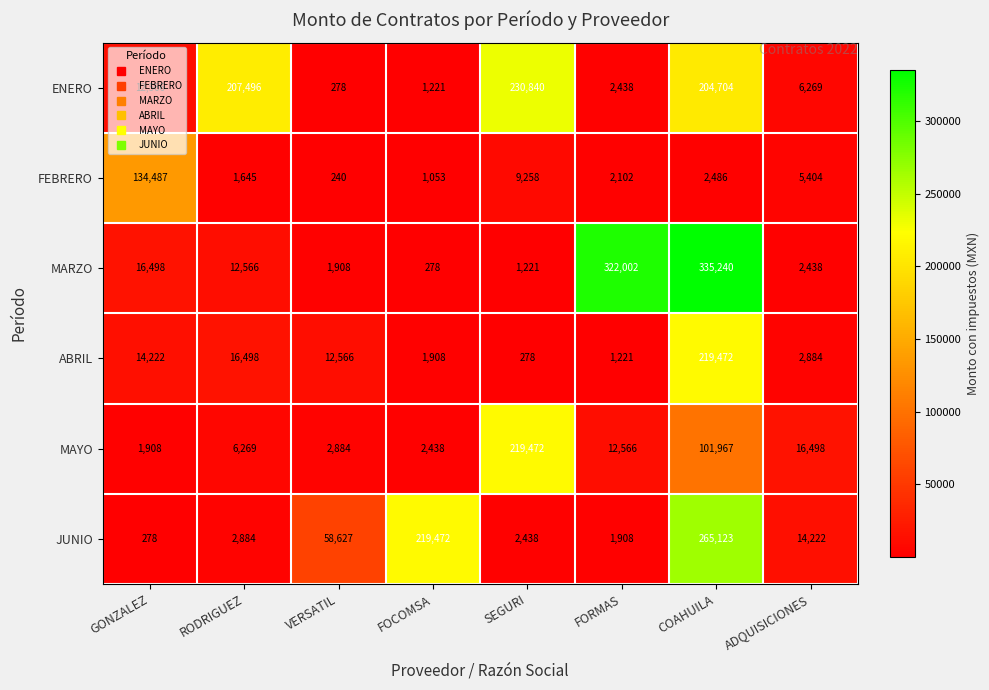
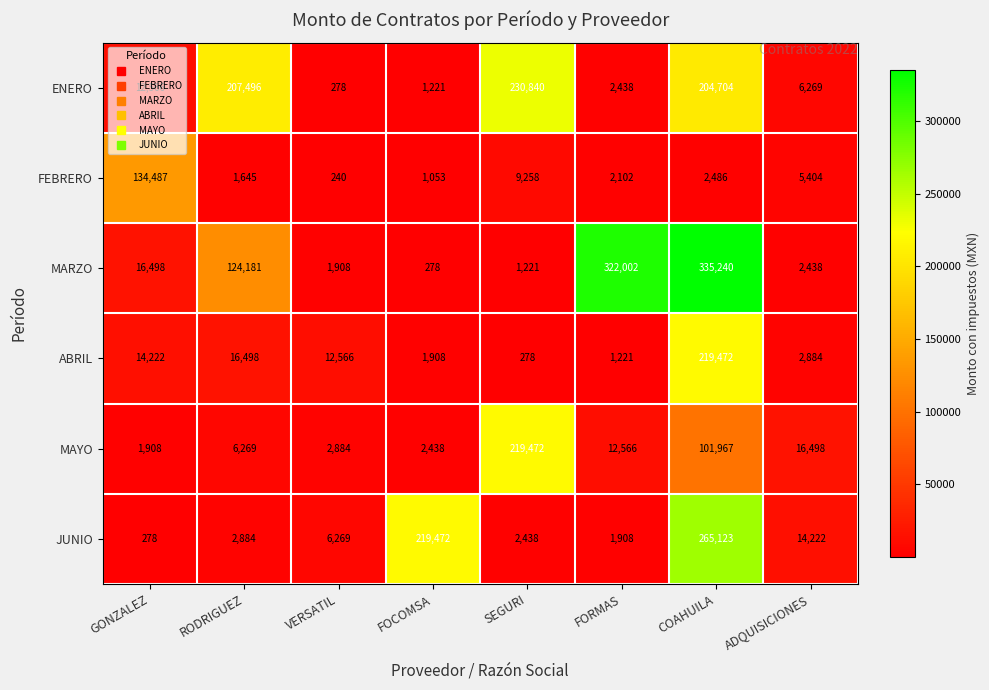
  {
    "ENERO": {
      "RODRIGUEZ": "207,496",
      "VERSATIL": "278",
      "FOCOMSA": "1,221",
      "SEGURI": "230,840",
      "FORMAS": "2,438",
      "COAHUILA": "204,704"
    },
    "FEBRERO": {
      "GONZALEZ": "134,487",
      "RODRIGUEZ": "1,645",
      "VERSATIL": "240",
      "FOCOMSA": "1,053",
      "SEGURI": "9,258",
      "FORMAS": "2,102",
      "COAHUILA": "2,486",
      "ADQUISICIONES": "5,404"
    },
    "MARZO": {
      "GONZALEZ": "16,498",
-     "RODRIGUEZ": "12,566",
+     "RODRIGUEZ": "124,181",
      "VERSATIL": "1,908",
      "FOCOMSA": "278",
      "SEGURI": "1,221",
      "FORMAS": "322,002",
      "COAHUILA": "335,240",
      "ADQUISICIONES": "2,438"
    },
    "ABRIL": {
      "GONZALEZ": "14,222",
      "RODRIGUEZ": "16,498",
      "VERSATIL": "12,566",
      "FOCOMSA": "1,908",
      "SEGURI": "278",
      "FORMAS": "1,221",
      "COAHUILA": "219,472",
      "ADQUISICIONES": "2,884"
    },
    "MAYO": {
      "GONZALEZ": "1,908",
      "RODRIGUEZ": "6,269",
      "VERSATIL": "2,884",
      "FOCOMSA": "2,438",
      "SEGURI": "219,472",
      "FORMAS": "12,566",
      "COAHUILA": "101,967",
      "ADQUISICIONES": "16,498"
    },
    "JUNIO": {
      "GONZALEZ": "278",
      "RODRIGUEZ": "2,884",
-     "VERSATIL": "58,627",
+     "VERSATIL": "6,269",
      "FOCOMSA": "219,472",
      "SEGURI": "2,438",
      "FORMAS": "1,908",
      "COAHUILA": "265,123",
      "ADQUISICIONES": "14,222"
    }
  }
